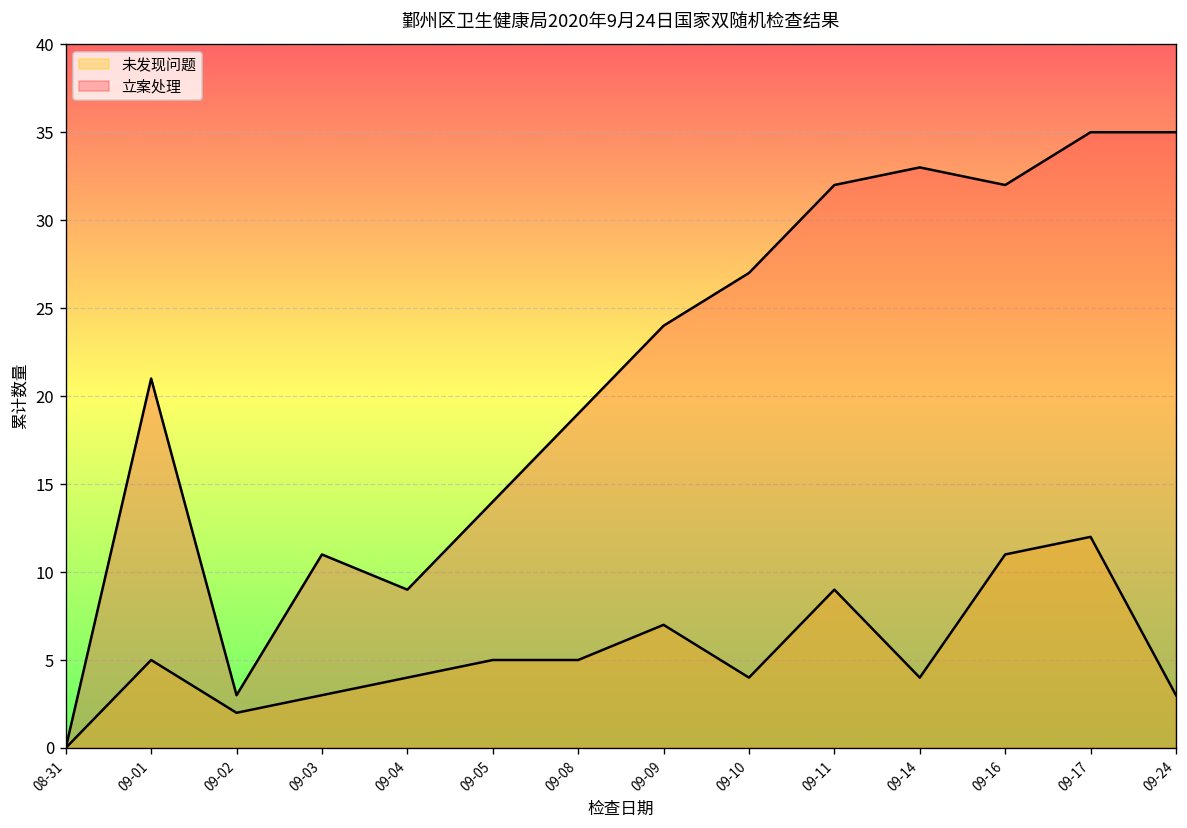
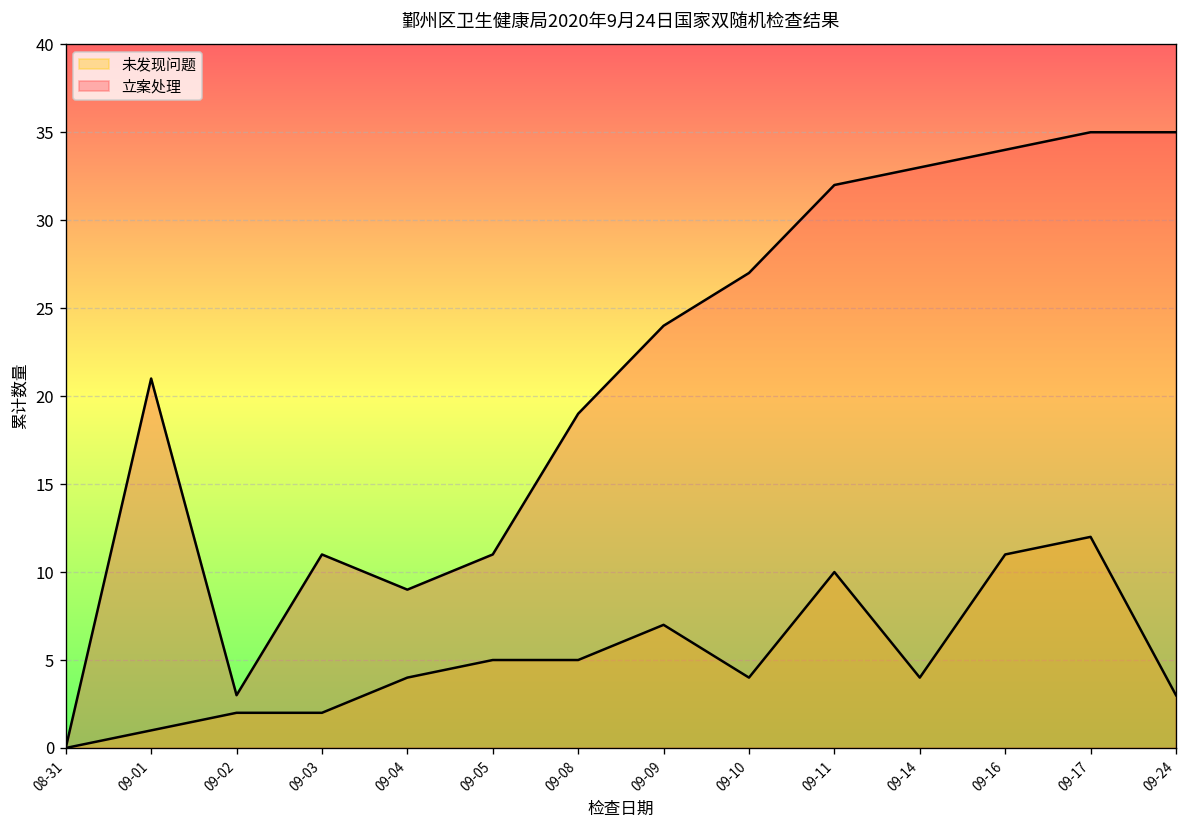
  {
    "未发现问题": {
-     "09-01": 5,
+     "09-01": 1,
      "09-02": 2,
-     "09-03": 3,
+     "09-03": 2,
      "09-04": 4,
      "09-05": 5,
      "09-08": 5,
      "09-09": 7,
      "09-10": 4,
-     "09-11": 9,
+     "09-11": 10,
      "09-14": 4,
      "09-16": 11,
      "09-17": 12,
      "09-24": 3
    },
    "立案处理": {
      "09-01": 21,
      "09-02": 3,
      "09-03": 11,
      "09-04": 9,
-     "09-05": 14,
+     "09-05": 11,
      "09-08": 19,
      "09-09": 24,
      "09-10": 27,
      "09-11": 32,
      "09-14": 33,
-     "09-16": 32,
+     "09-16": 34,
      "09-17": 35,
      "09-24": 35
    }
  }
